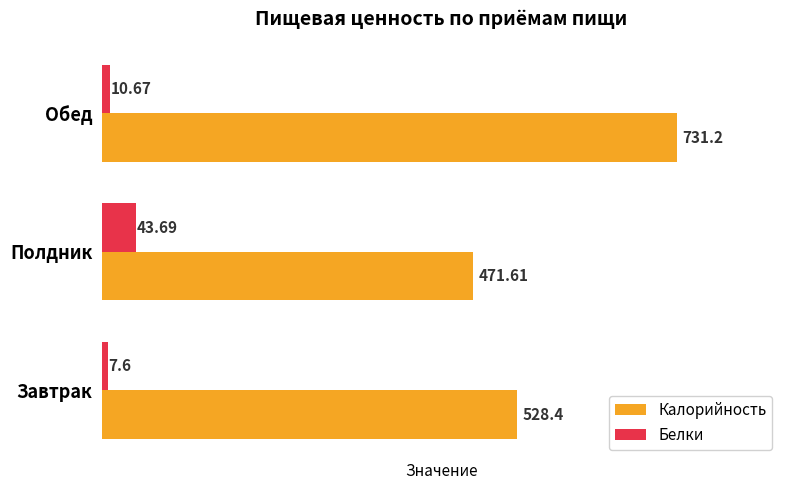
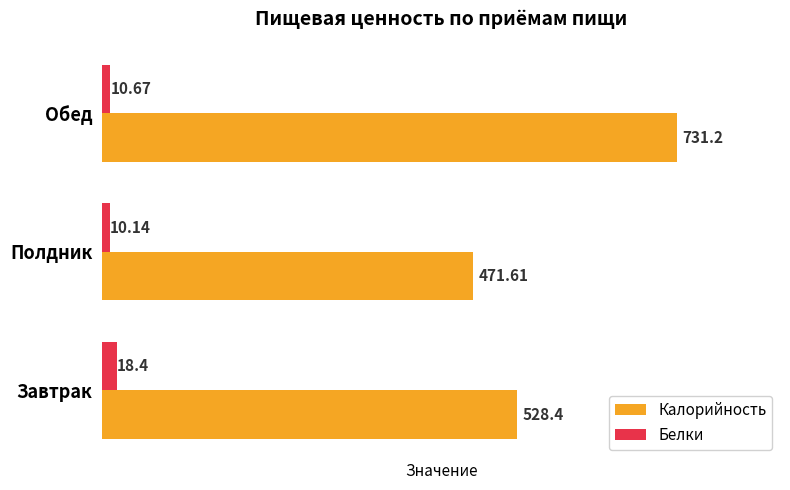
  {
    "Калорийность": {
      "Обед": 731.2,
      "Полдник": 471.61,
      "Завтрак": 528.4
    },
    "Белки": {
      "Обед": 10.67,
-     "Полдник": 43.69,
-     "Завтрак": 7.6
+     "Полдник": 10.14,
+     "Завтрак": 18.4
    }
  }
